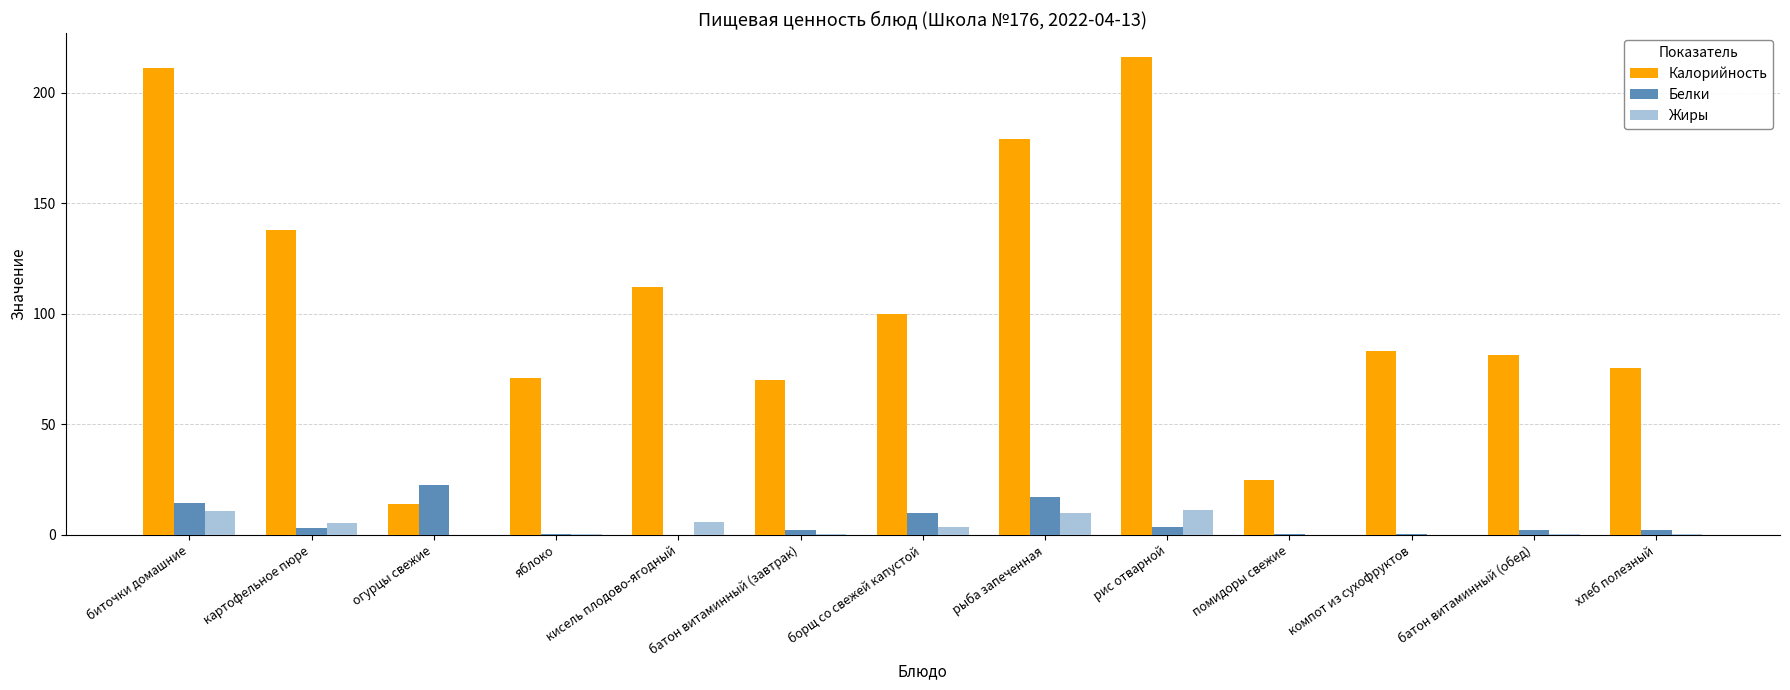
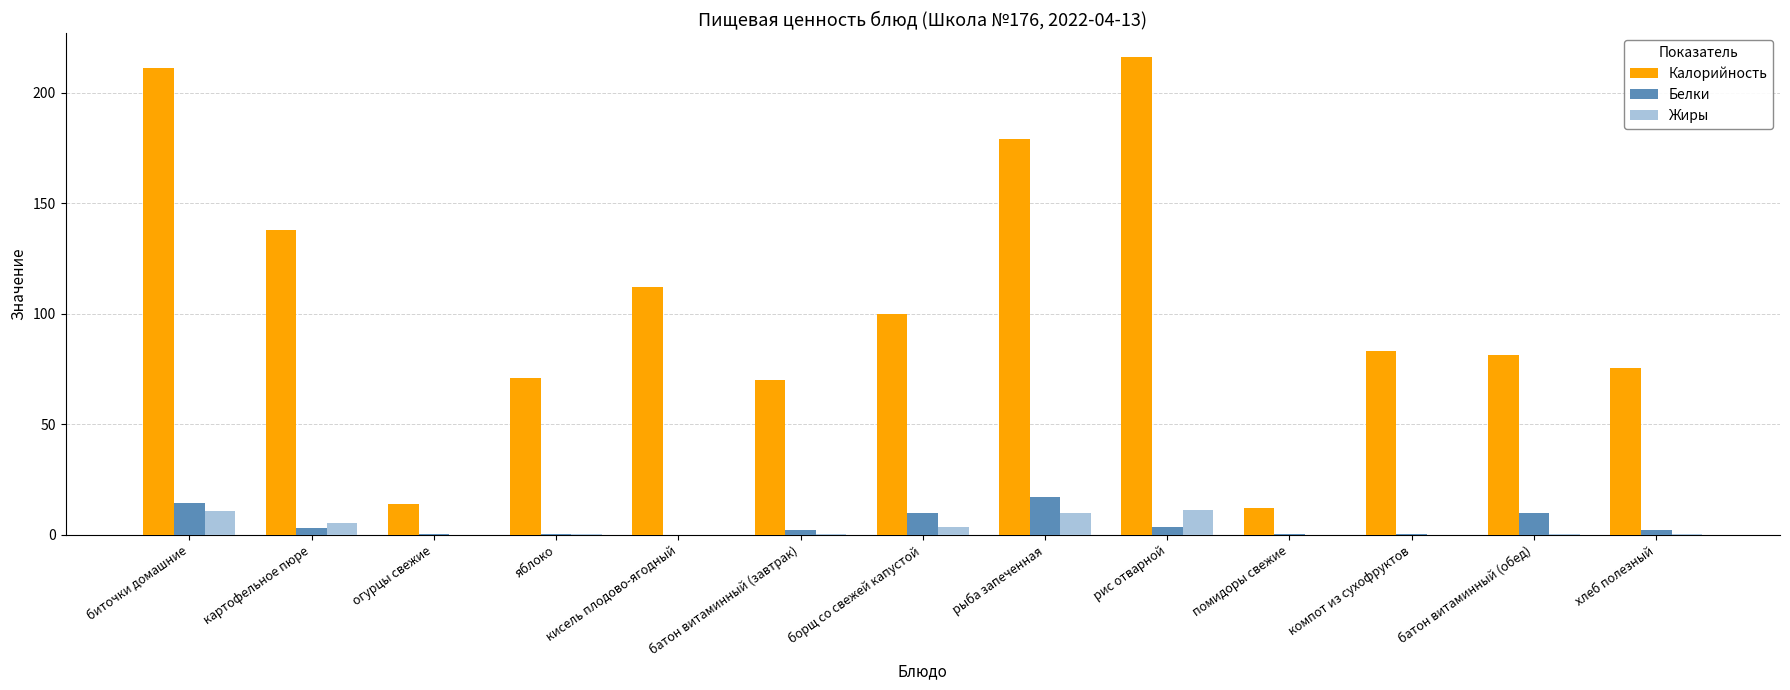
  {
    "Калорийность": {
      "биточки домашние": 211,
      "картофельное пюре": 138,
      "огурцы свежие": 14,
      "яблоко": 71,
      "кисель плодово-ягодный": 112,
      "батон витаминный (завтрак)": 70,
      "борщ со свежей капустой": 100,
      "рыба запеченная": 179,
      "рис отварной": 216,
-     "помидоры свежие": 25,
+     "помидоры свежие": 12,
      "компот из сухофруктов": 83,
      "батон витаминный (обед)": 81,
      "хлеб полезный": 75
    },
    "Белки": {
      "биточки домашние": 15,
      "картофельное пюре": 3,
-     "огурцы свежие": 23,
+     "огурцы свежие": 0,
      "кисель плодово-ягодный": 0,
      "батон витаминный (завтрак)": 2,
      "борщ со свежей капустой": 10,
      "рыба запеченная": 17,
      "рис отварной": 4,
-     "батон витаминный (обед)": 2,
+     "батон витаминный (обед)": 10,
      "хлеб полезный": 2
    },
    "Жиры": {
      "биточки домашние": 11,
      "картофельное пюре": 5,
      "огурцы свежие": 0,
-     "кисель плодово-ягодный": 6,
+     "кисель плодово-ягодный": 0,
      "борщ со свежей капустой": 4,
      "рыба запеченная": 10,
      "рис отварной": 11,
      "компот из сухофруктов": 0
    }
  }
